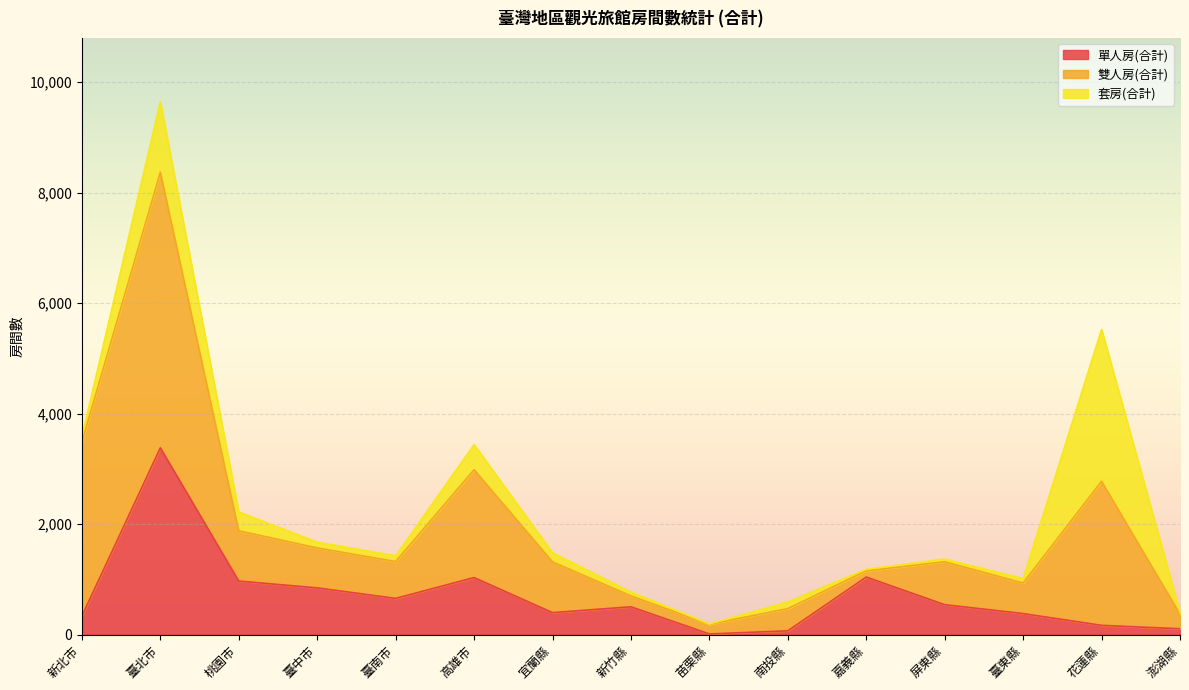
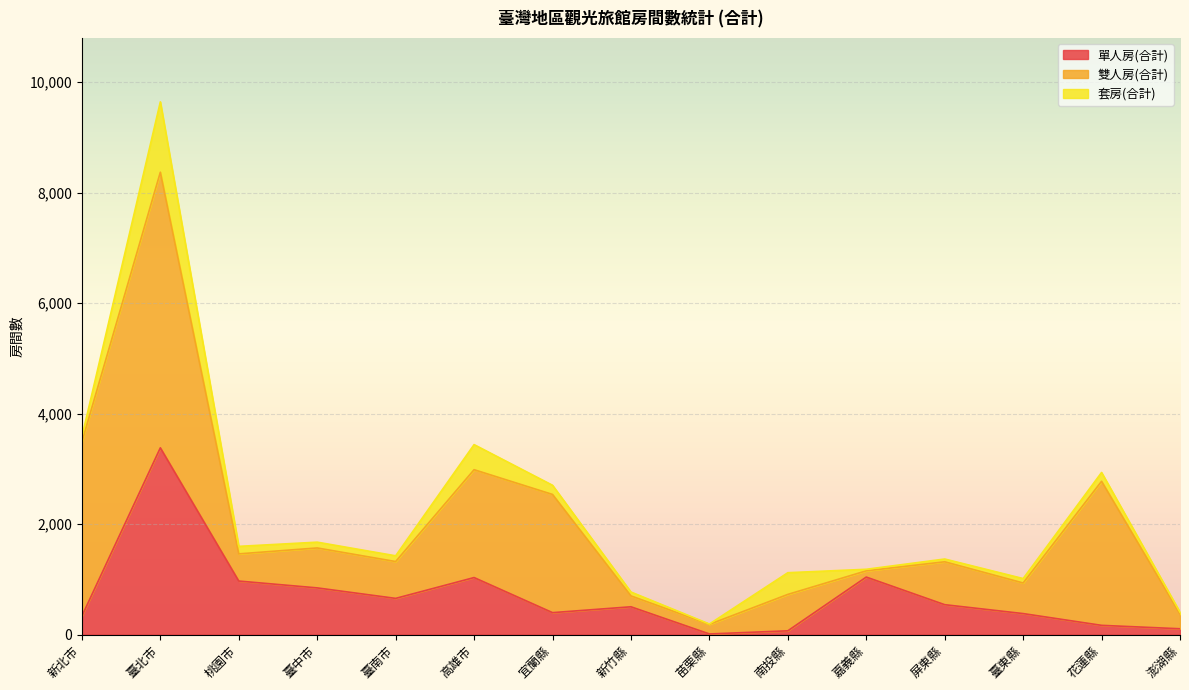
  {
    "單人房(合計)": {
      "新北市": "300",
      "臺北市": "3,400",
      "桃園市": "1,000",
      "臺中市": "800",
      "臺南市": "700",
      "高雄市": "1,000",
      "宜蘭縣": "400",
      "新竹縣": "500",
      "苗栗縣": "0",
      "南投縣": "100",
      "嘉義縣": "1,000",
      "屏東縣": "500",
      "臺東縣": "400",
      "花蓮縣": "200",
      "澎湖縣": "100"
    },
    "雙人房(合計)": {
      "新北市": "3,200",
      "臺北市": "5,000",
-     "桃園市": "900",
+     "桃園市": "500",
      "臺中市": "700",
      "臺南市": "700",
      "高雄市": "2,000",
-     "宜蘭縣": "900",
+     "宜蘭縣": "2,100",
      "新竹縣": "200",
-     "南投縣": "400",
+     "南投縣": "700",
      "屏東縣": "800",
      "臺東縣": "600",
      "花蓮縣": "2,600"
    },
    "套房(合計)": {
      "新北市": "100",
      "臺北市": "1,300",
-     "桃園市": "300",
+     "桃園市": "100",
      "臺中市": "100",
      "臺南市": "100",
      "高雄市": "500",
      "宜蘭縣": "200",
      "新竹縣": "100",
-     "南投縣": "100",
+     "南投縣": "400",
      "屏東縣": "100",
      "臺東縣": "100",
-     "花蓮縣": "2,800"
+     "花蓮縣": "200"
    }
  }
